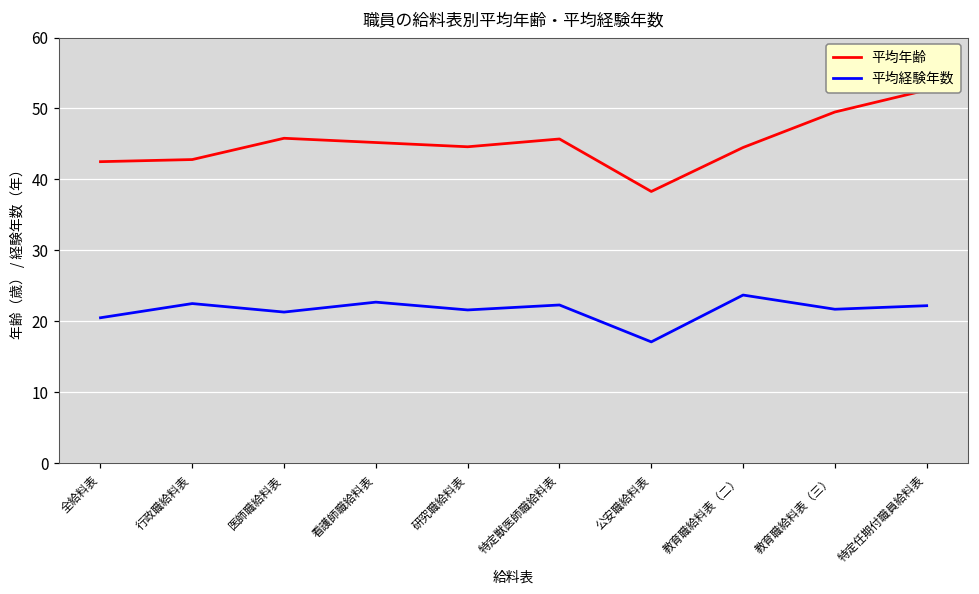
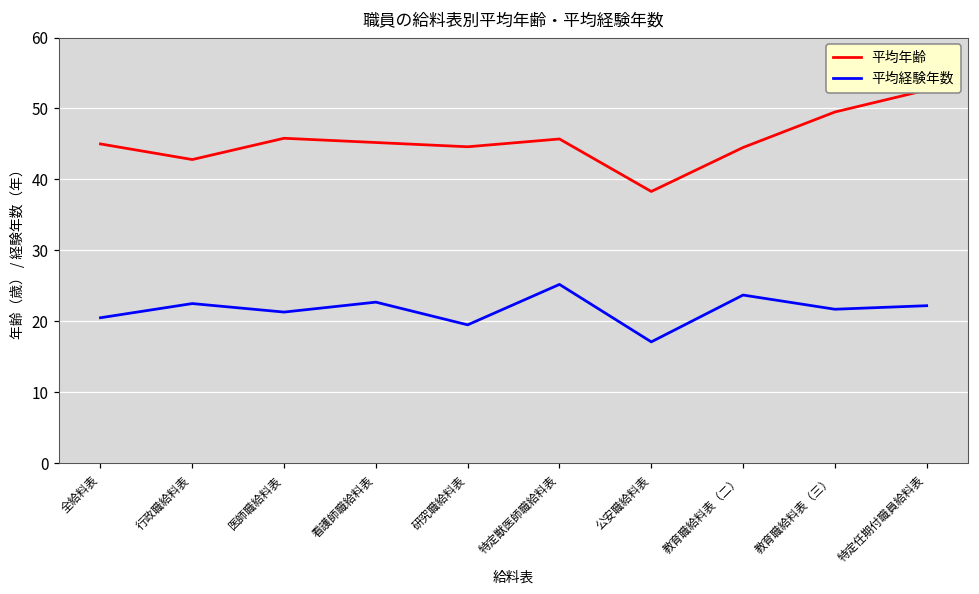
  {
    "平均年齢": {
-     "全給料表": 43,
+     "全給料表": 45,
      "行政職給料表": 43,
      "医師職給料表": 46,
      "看護師職給料表": 45,
      "研究職給料表": 45,
      "特定獣医師職給料表": 46,
      "公安職給料表": 38,
      "教育職給料表（二）": 45,
      "教育職給料表（三）": 50
    },
    "平均経験年数": {
      "全給料表": 21,
      "行政職給料表": 23,
      "医師職給料表": 21,
      "看護師職給料表": 23,
-     "研究職給料表": 22,
-     "特定獣医師職給料表": 22,
+     "研究職給料表": 20,
+     "特定獣医師職給料表": 25,
      "公安職給料表": 17,
      "教育職給料表（二）": 24,
      "教育職給料表（三）": 22,
      "特定任期付職員給料表": 22
    }
  }
